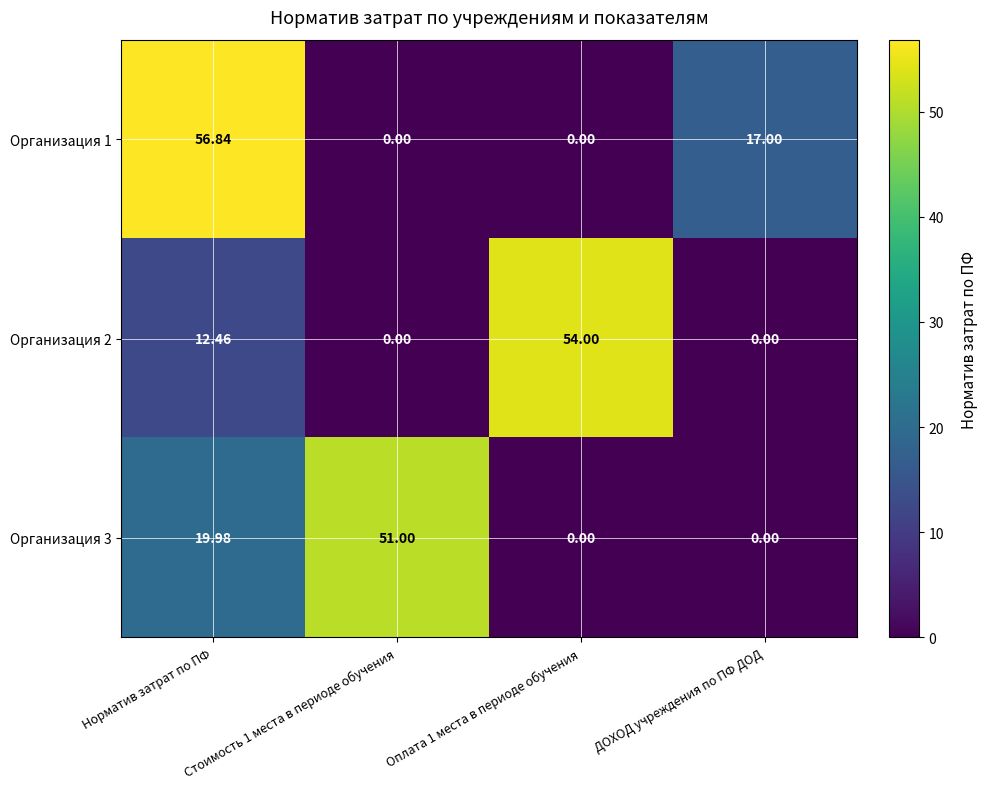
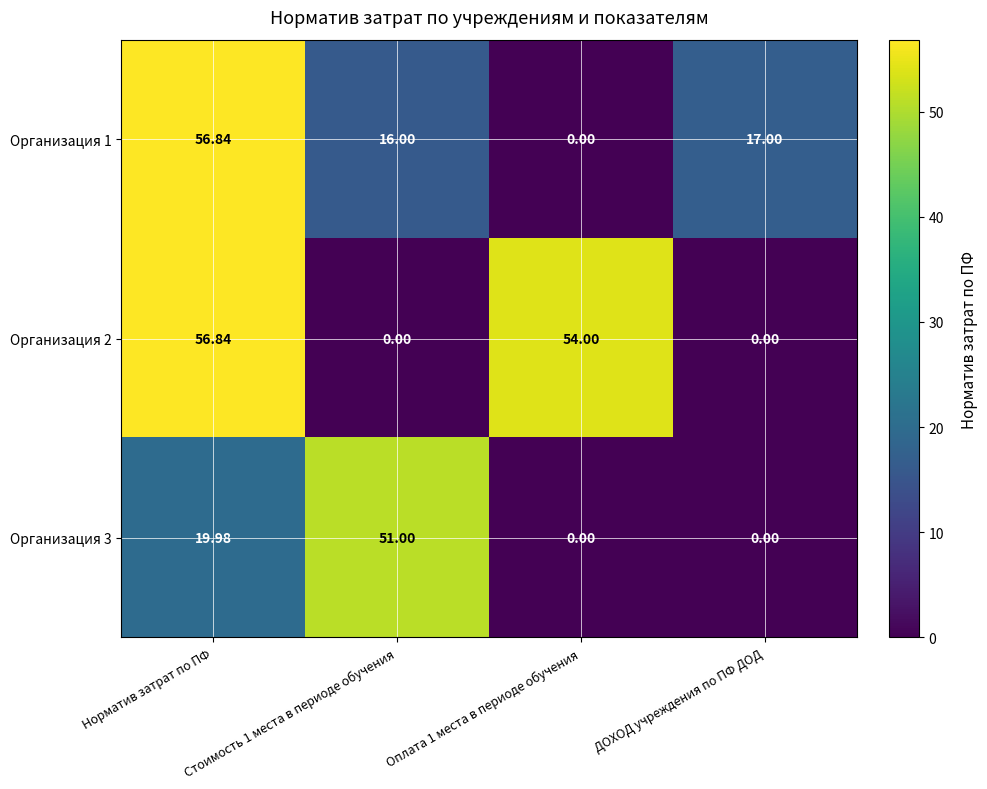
  {
    "Организация 1": {
      "Норматив затрат по ПФ": 56.84,
-     "Стоимость 1 места в периоде обучения": 0.00,
+     "Стоимость 1 места в периоде обучения": 16.00,
      "Оплата 1 места в периоде обучения": 0.00,
      "ДОХОД учреждения по ПФ ДОД": 17.00
    },
    "Организация 2": {
-     "Норматив затрат по ПФ": 12.46,
+     "Норматив затрат по ПФ": 56.84,
      "Стоимость 1 места в периоде обучения": 0.00,
      "Оплата 1 места в периоде обучения": 54.00,
      "ДОХОД учреждения по ПФ ДОД": 0.00
    },
    "Организация 3": {
      "Норматив затрат по ПФ": 19.98,
      "Стоимость 1 места в периоде обучения": 51.00,
      "Оплата 1 места в периоде обучения": 0.00,
      "ДОХОД учреждения по ПФ ДОД": 0.00
    }
  }
